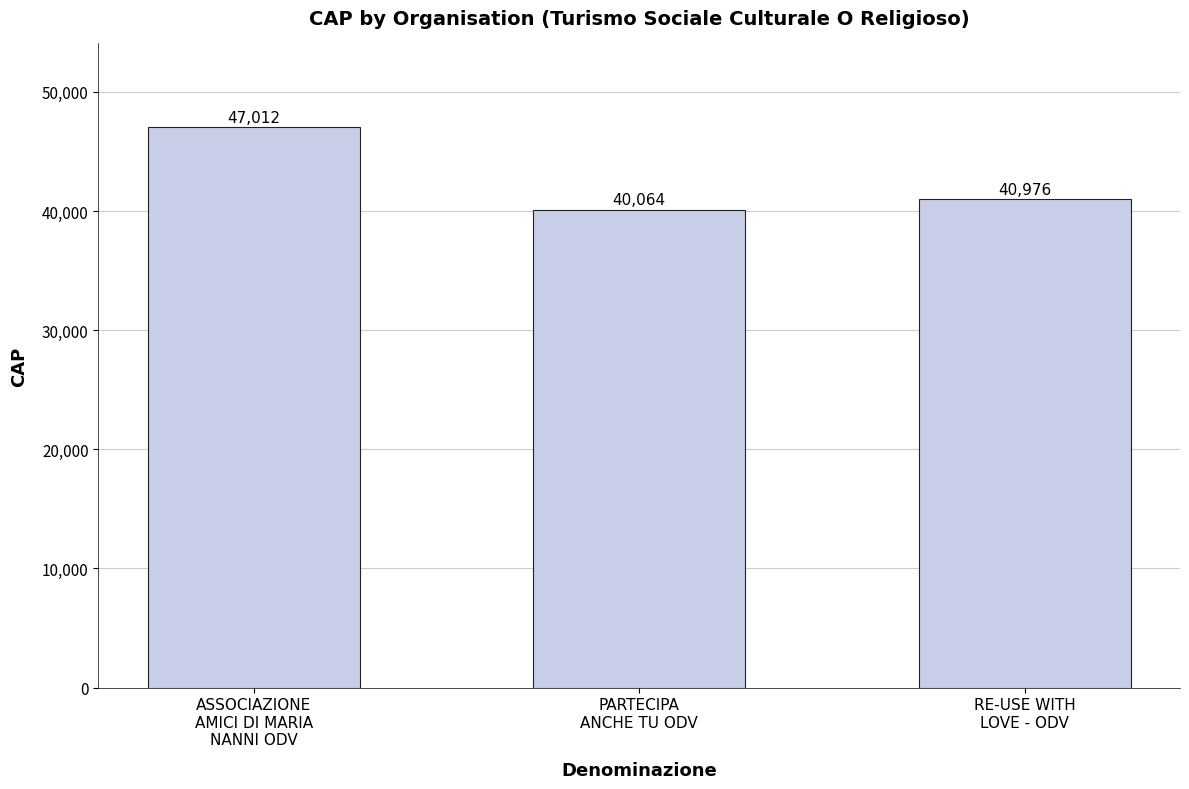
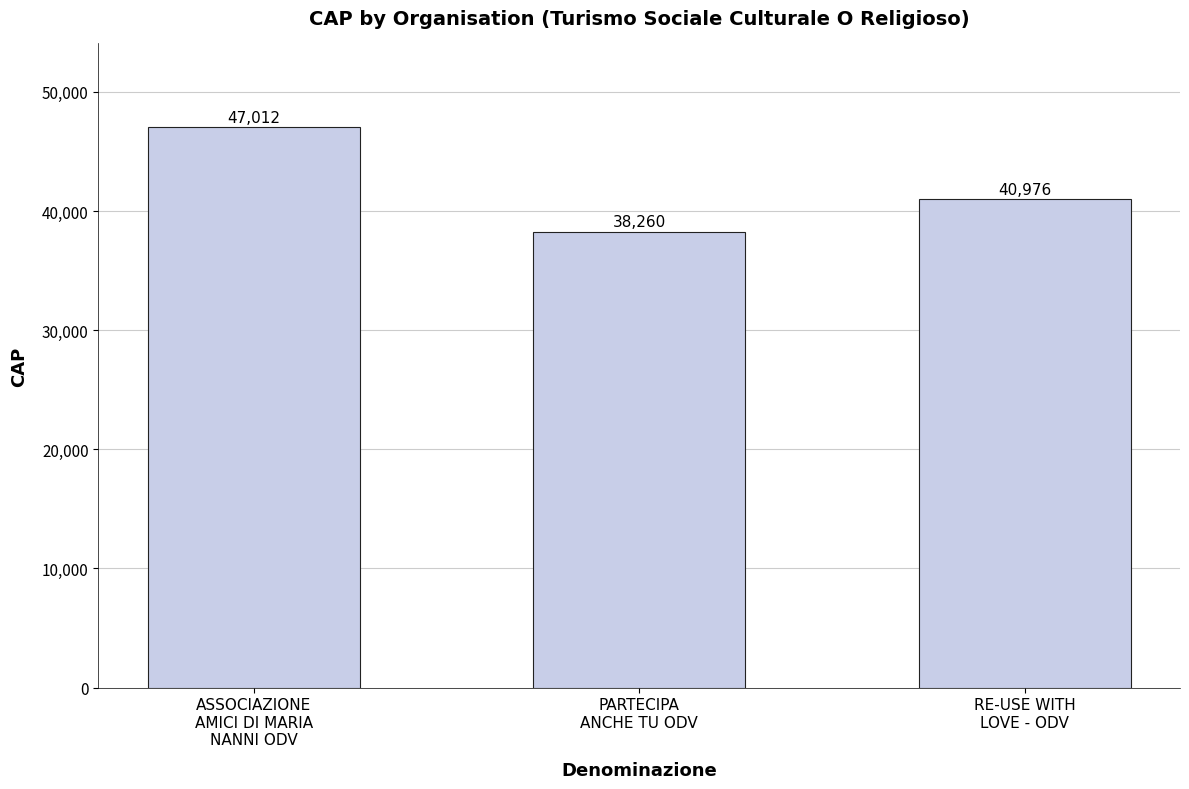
  {
    "ASSOCIAZIONE AMICI DI MARIA NANNI ODV": "47,012",
-   "PARTECIPA ANCHE TU ODV": "40,064",
+   "PARTECIPA ANCHE TU ODV": "38,260",
    "RE-USE WITH LOVE - ODV": "40,976"
  }
